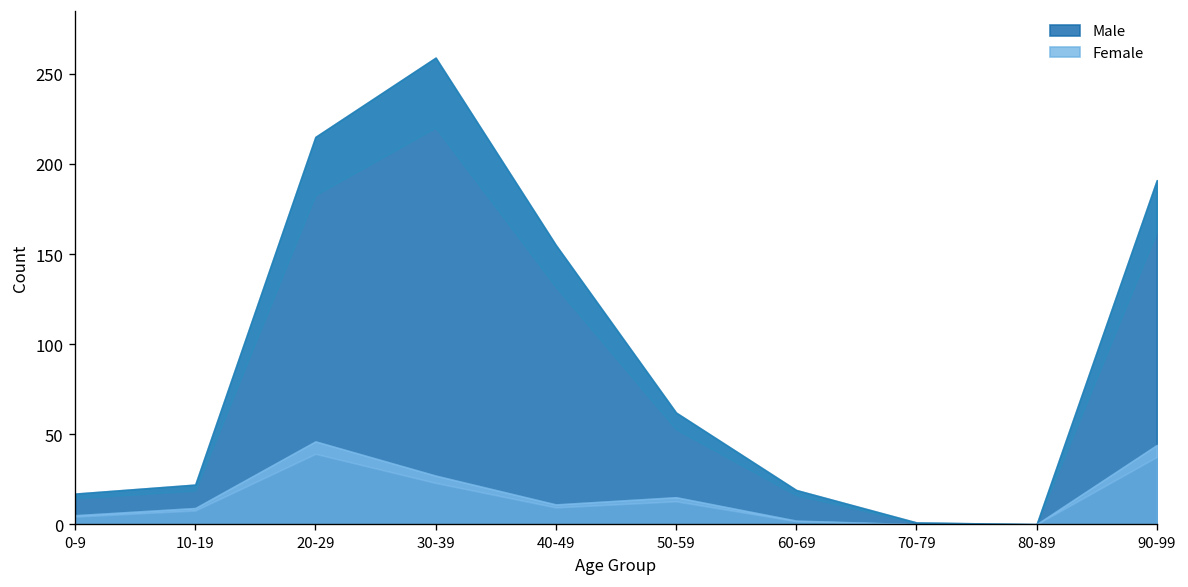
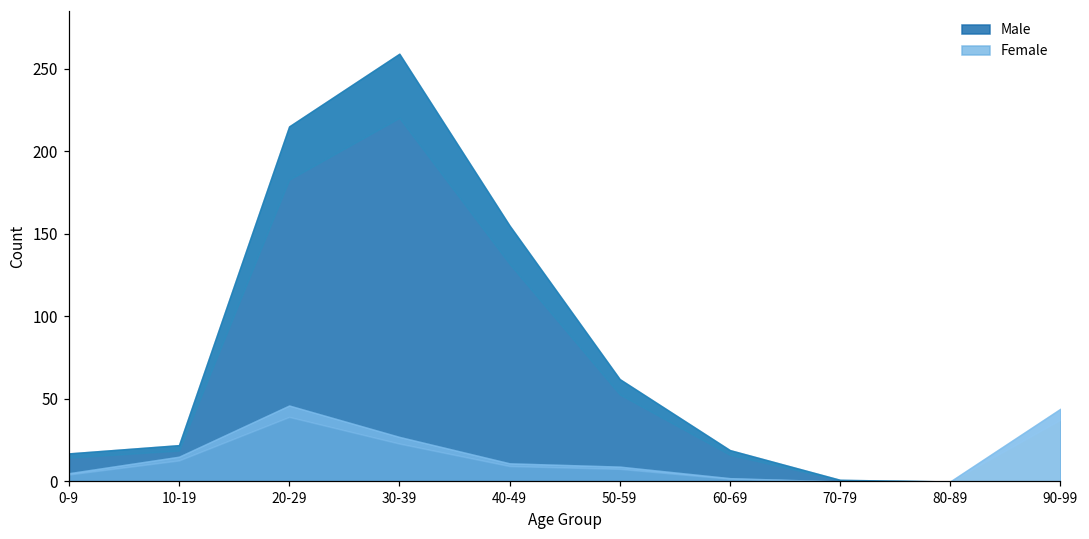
  {
    "Male": {
      "0-9": 17,
      "10-19": 22,
      "20-29": 215,
      "30-39": 259,
      "40-49": 155,
      "50-59": 62,
      "60-69": 19,
-     "90-99": 191
+     "90-99": 0
    },
    "Female": {
      "0-9": 5,
-     "10-19": 9,
+     "10-19": 15,
      "20-29": 46,
      "30-39": 27,
      "40-49": 11,
-     "50-59": 15,
+     "50-59": 9,
      "60-69": 2,
      "90-99": 44
    }
  }
